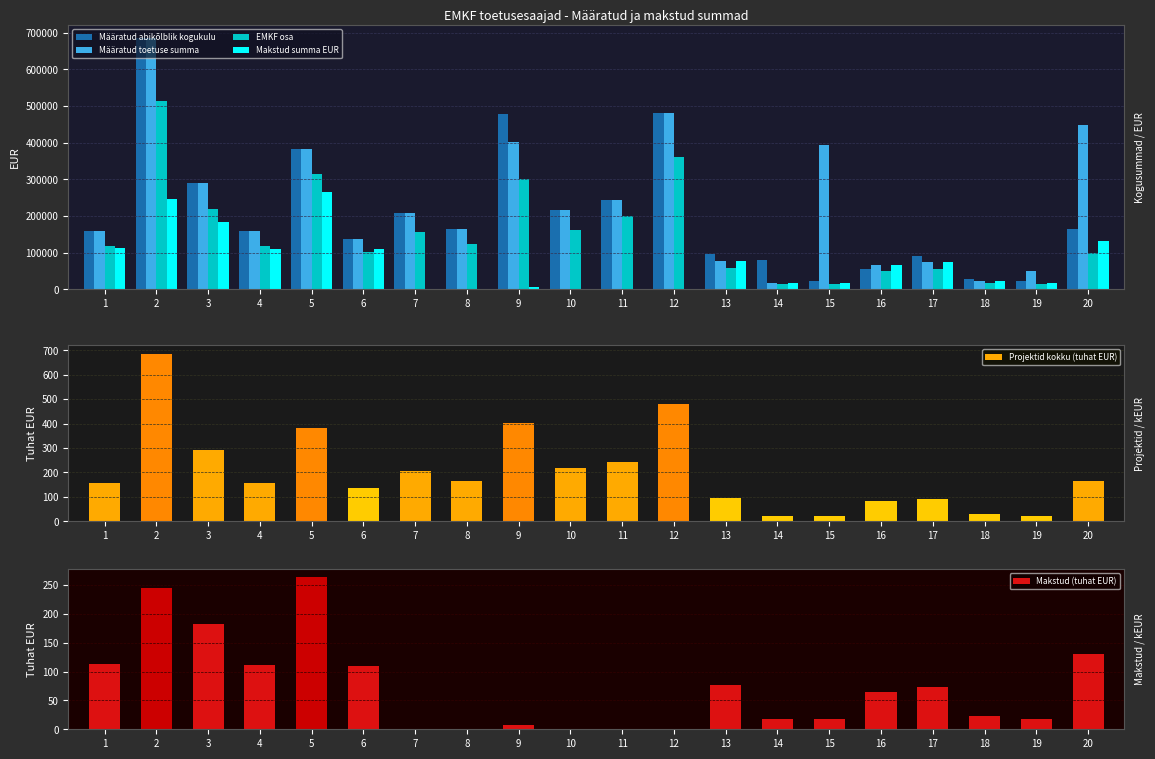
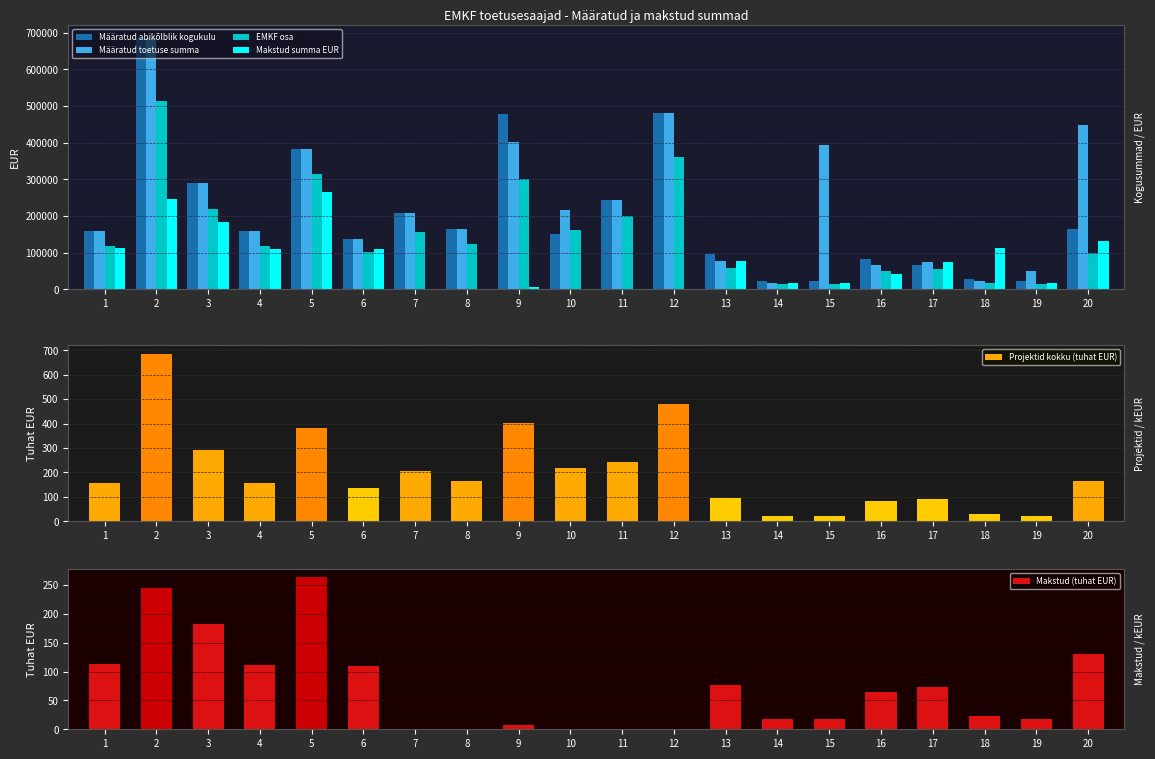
  {
    "EMKF toetusesaajad - Määratud ja makstud summad": {
      "Määratud abikõlblik kogukulu": {
        "1": 160000,
        "3": 290000,
        "4": 160000,
        "5": 380000,
        "6": 140000,
        "7": 210000,
        "8": 170000,
        "9": 480000,
-       "10": 220000,
+       "10": 150000,
        "11": 240000,
        "12": 480000,
        "13": 100000,
-       "14": 80000,
+       "14": 20000,
        "15": 20000,
-       "16": 60000,
-       "17": 90000,
+       "16": 80000,
+       "17": 70000,
        "18": 30000,
        "19": 20000,
        "20": 160000
      },
      "Määratud toetuse summa": {
        "1": 160000,
        "3": 290000,
        "4": 160000,
        "5": 380000,
        "6": 140000,
        "7": 210000,
        "8": 170000,
        "9": 400000,
        "10": 220000,
        "11": 240000,
        "12": 480000,
        "13": 80000,
        "14": 20000,
        "15": 390000,
        "16": 70000,
        "17": 70000,
        "18": 20000,
        "19": 50000,
        "20": 450000
      },
      "EMKF osa": {
        "1": 120000,
        "2": 510000,
        "3": 220000,
        "4": 120000,
        "5": 310000,
        "6": 100000,
        "7": 160000,
        "8": 120000,
        "9": 300000,
        "10": 160000,
        "11": 200000,
        "12": 360000,
        "13": 60000,
        "14": 10000,
        "15": 10000,
        "16": 50000,
        "17": 60000,
        "18": 20000,
        "19": 10000,
        "20": 100000
      },
      "Makstud summa EUR": {
        "1": 110000,
        "2": 250000,
        "3": 180000,
        "4": 110000,
        "5": 260000,
        "6": 110000,
        "7": 0,
        "8": 0,
        "9": 10000,
        "10": 0,
        "11": 0,
        "12": 0,
        "13": 80000,
        "14": 20000,
        "15": 20000,
-       "16": 70000,
+       "16": 40000,
        "17": 70000,
-       "18": 20000,
+       "18": 110000,
        "19": 20000,
        "20": 130000
      }
    }
  }
